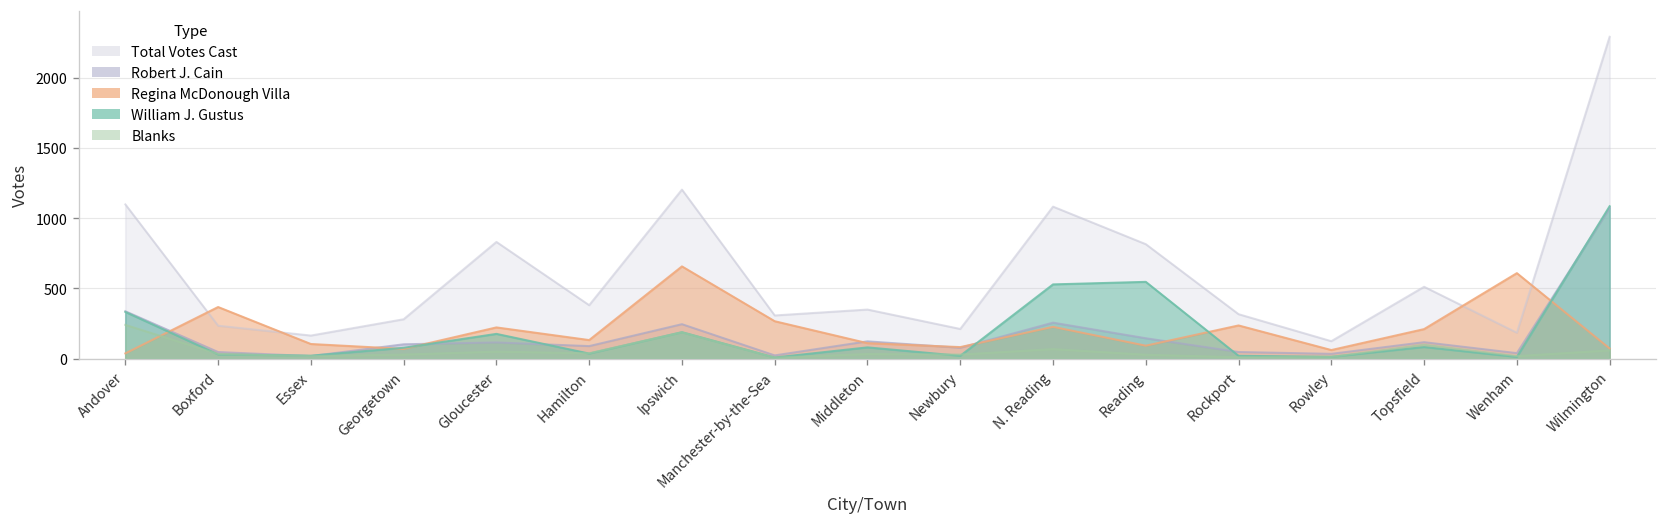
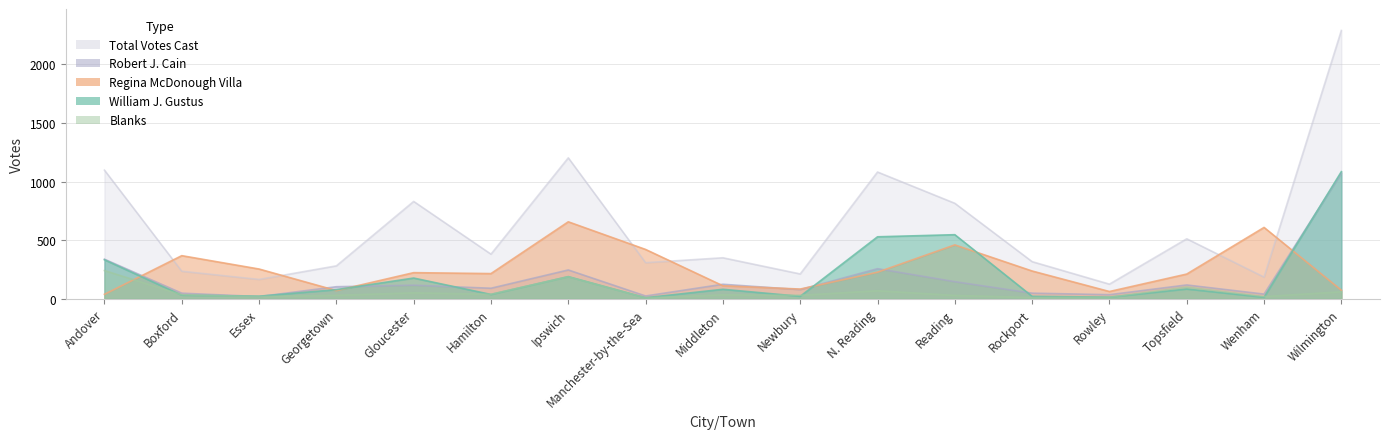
  {
    "Regina McDonough Villa": {
      "Andover": 40,
      "Boxford": 370,
-     "Essex": 110,
+     "Essex": 250,
      "Gloucester": 220,
-     "Hamilton": 130,
+     "Hamilton": 220,
      "Ipswich": 660,
-     "Manchester-by-the-Sea": 270,
+     "Manchester-by-the-Sea": 420,
      "N. Reading": 230,
-     "Reading": 90,
+     "Reading": 460,
      "Rockport": 240,
      "Rowley": 60,
      "Topsfield": 210,
      "Wenham": 610
    }
  }
